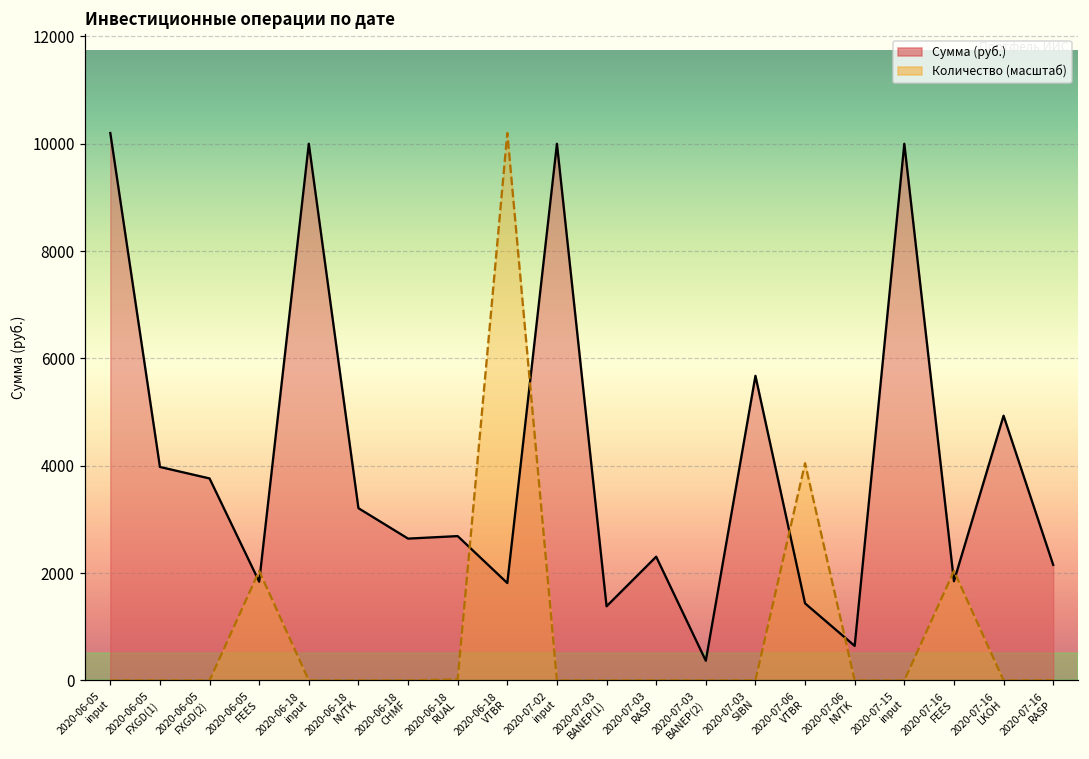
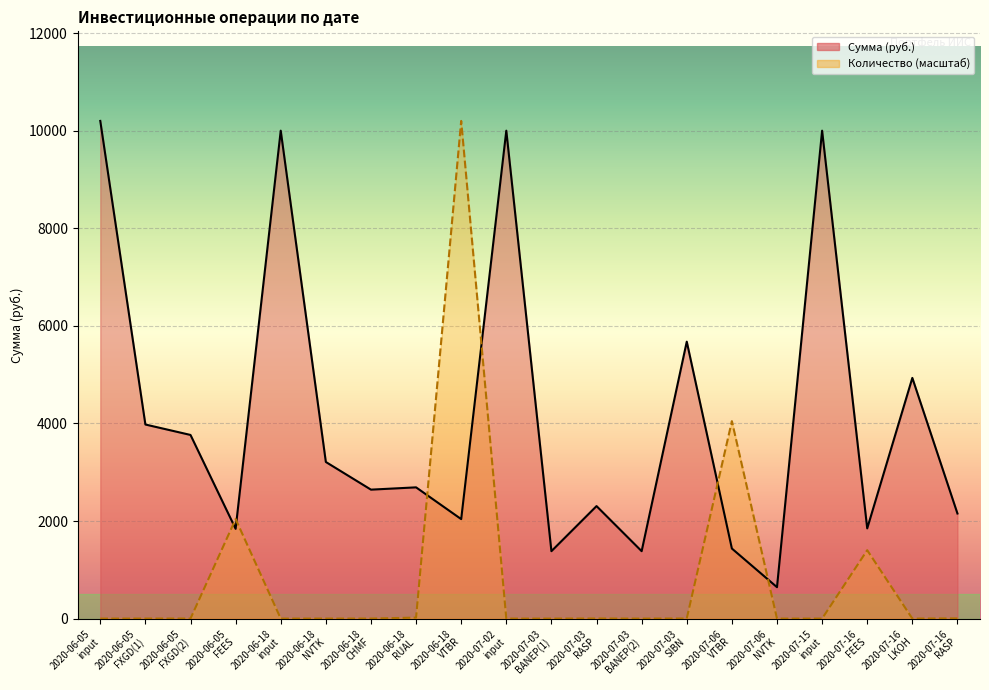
  {
    "Сумма (руб.)": {
      "2020-06-05 input": 10200,
      "2020-06-05 FXGD(1)": 4000,
      "2020-06-05 FXGD(2)": 3800,
      "2020-06-05 FEES": 1800,
      "2020-06-18 input": 10000,
      "2020-06-18 NVTK": 3200,
      "2020-06-18 CHMF": 2600,
      "2020-06-18 RUAL": 2700,
-     "2020-06-18 VTBR": 1800,
+     "2020-06-18 VTBR": 2000,
      "2020-07-02 input": 10000,
      "2020-07-03 BANEP(1)": 1400,
      "2020-07-03 RASP": 2300,
-     "2020-07-03 BANEP(2)": 400,
+     "2020-07-03 BANEP(2)": 1400,
      "2020-07-03 SIBN": 5700,
      "2020-07-06 VTBR": 1400,
      "2020-07-06 NVTK": 600,
      "2020-07-15 input": 10000,
      "2020-07-16 FEES": 1800,
      "2020-07-16 LKOH": 4900,
      "2020-07-16 RASP": 2200
    },
    "Количество (масштаб)": {
      "2020-06-05 input": 0,
      "2020-06-05 FXGD(1)": 0,
      "2020-06-05 FXGD(2)": 0,
      "2020-06-05 FEES": 2000,
      "2020-06-18 input": 0,
      "2020-06-18 NVTK": 0,
      "2020-06-18 CHMF": 0,
      "2020-06-18 RUAL": 0,
      "2020-06-18 VTBR": 10200,
      "2020-07-02 input": 0,
      "2020-07-03 BANEP(1)": 0,
      "2020-07-03 RASP": 0,
      "2020-07-03 BANEP(2)": 0,
      "2020-07-03 SIBN": 0,
      "2020-07-06 VTBR": 4000,
      "2020-07-06 NVTK": 0,
      "2020-07-15 input": 0,
-     "2020-07-16 FEES": 2000,
+     "2020-07-16 FEES": 1400,
      "2020-07-16 LKOH": 0,
      "2020-07-16 RASP": 0
    }
  }
